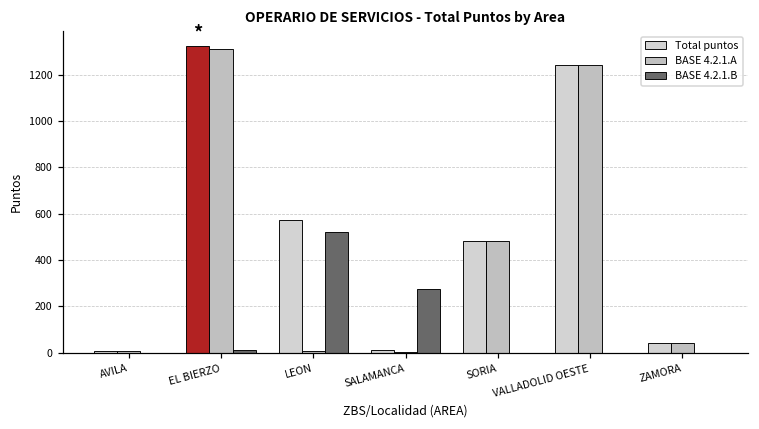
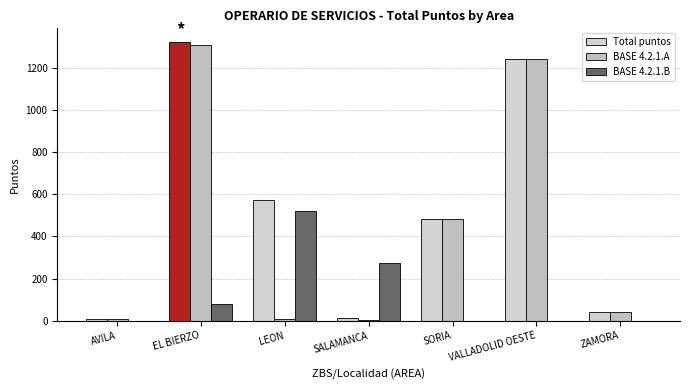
  {
    "BASE 4.2.1.B": {
      "AVILA": 0,
-     "EL BIERZO": 10,
+     "EL BIERZO": 80,
      "LEON": 520,
      "SALAMANCA": 280,
      "SORIA": 0,
      "VALLADOLID OESTE": 0,
      "ZAMORA": 0
    }
  }
